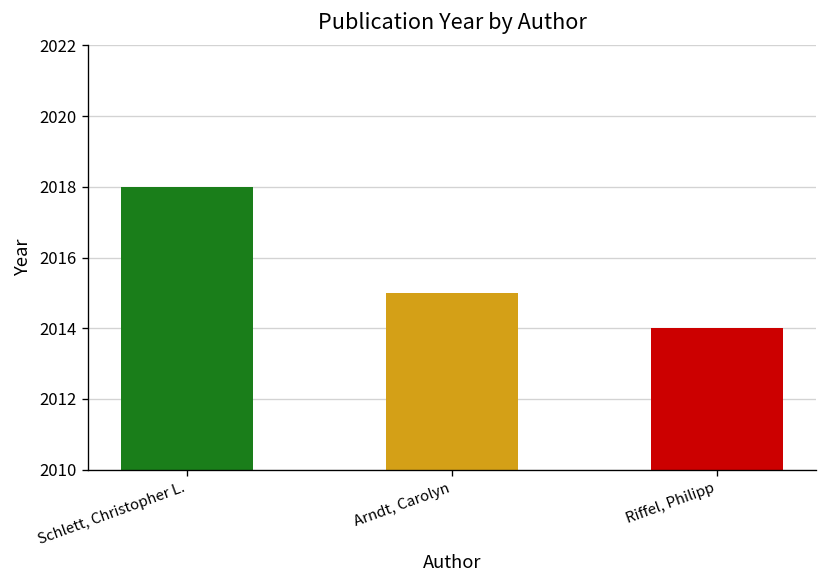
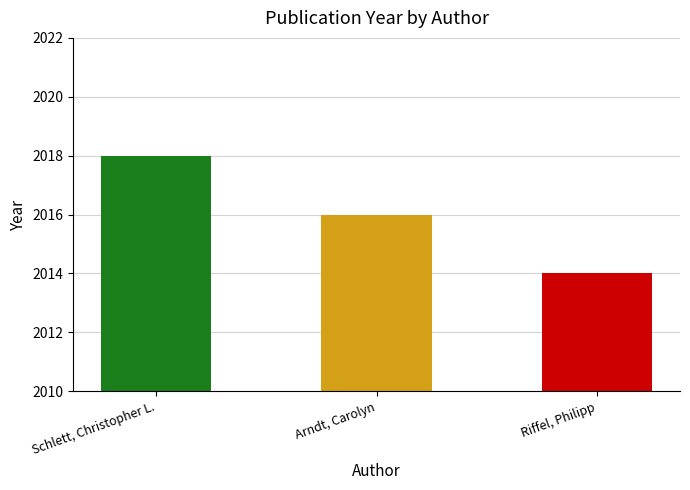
  {
    "Schlett, Christopher L.": 2018,
-   "Arndt, Carolyn": 2015,
+   "Arndt, Carolyn": 2016,
    "Riffel, Philipp": 2014
  }
